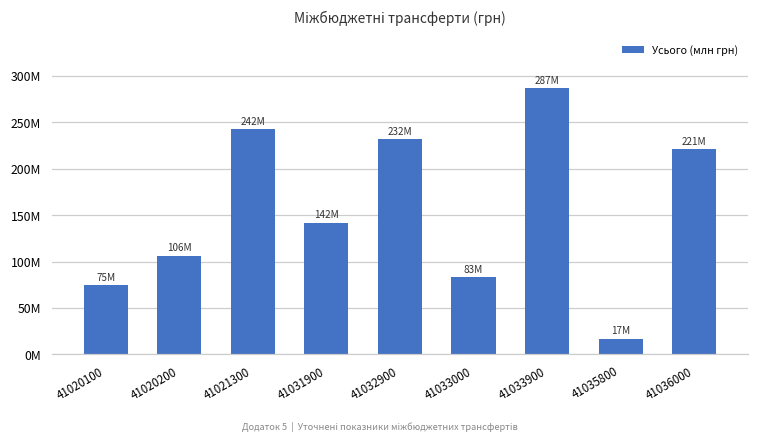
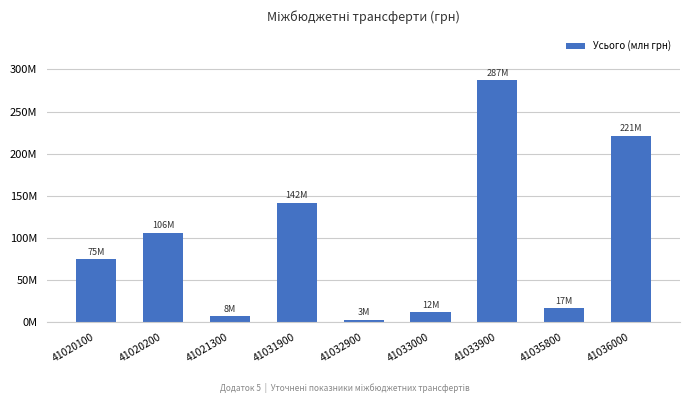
  {
    "41020100": "75M",
    "41020200": "106M",
-   "41021300": "242M",
+   "41021300": "8M",
    "41031900": "142M",
-   "41032900": "232M",
-   "41033000": "83M",
+   "41032900": "3M",
+   "41033000": "12M",
    "41033900": "287M",
    "41035800": "17M",
    "41036000": "221M"
  }
